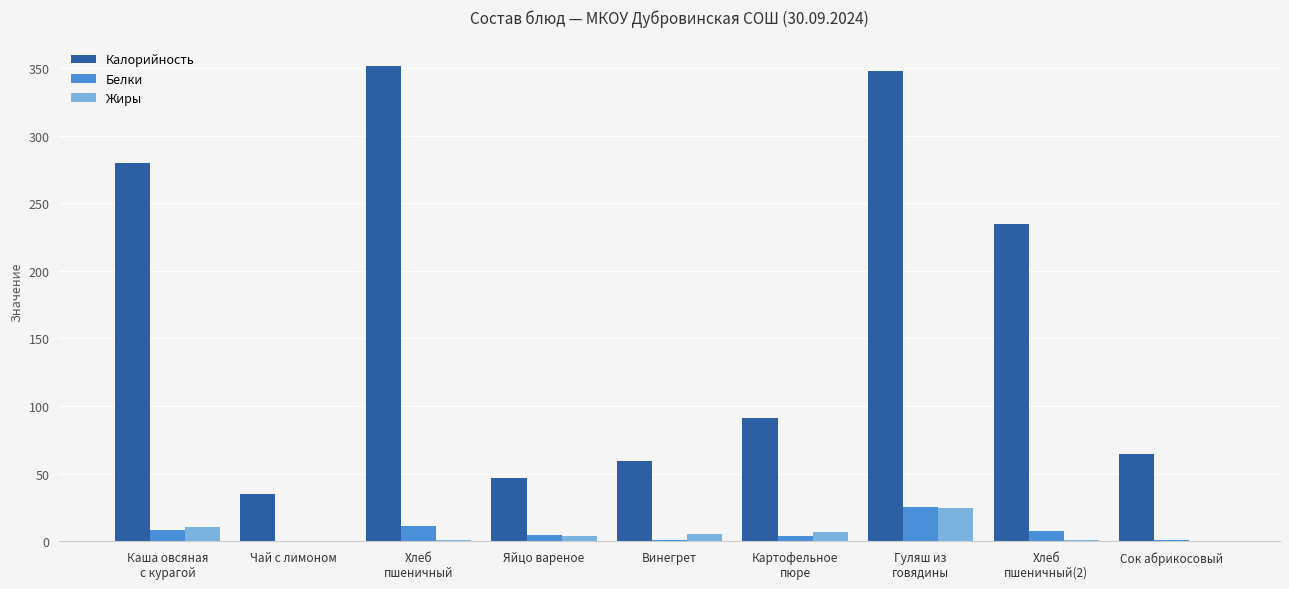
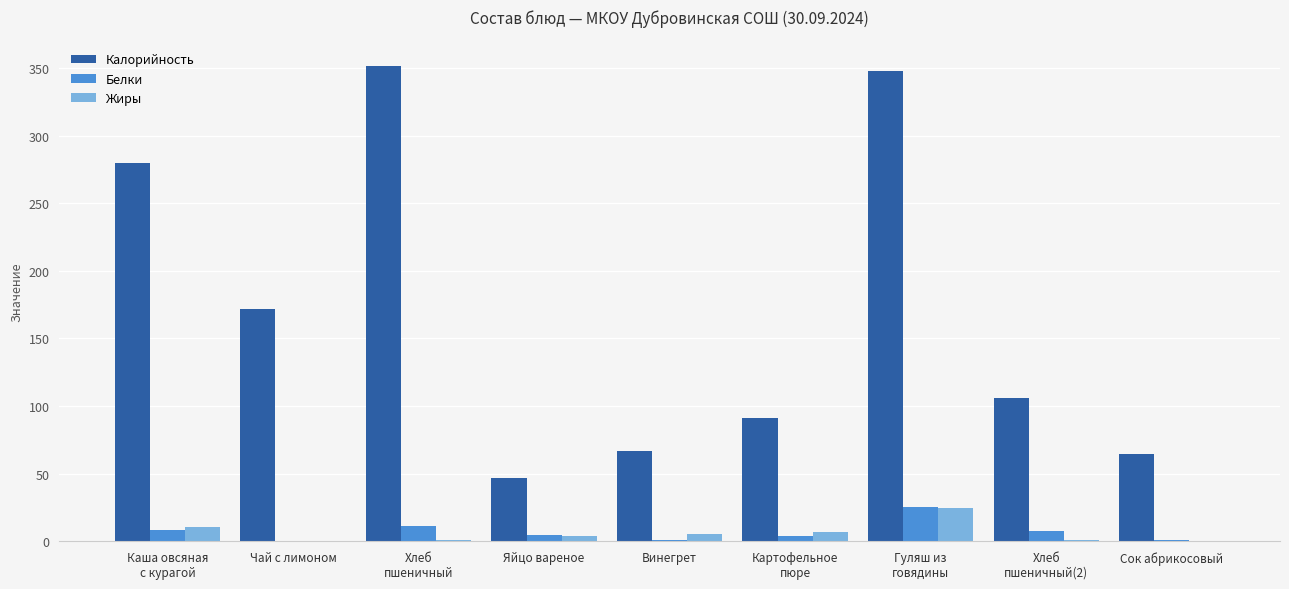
  {
    "Калорийность": {
      "Каша овсяная с курагой": 280,
-     "Чай с лимоном": 35,
+     "Чай с лимоном": 172,
      "Хлеб пшеничный": 352,
      "Яйцо вареное": 47,
-     "Винегрет": 60,
+     "Винегрет": 67,
      "Картофельное пюре": 91,
      "Гуляш из говядины": 348,
-     "Хлеб пшеничный(2)": 234,
+     "Хлеб пшеничный(2)": 106,
      "Сок абрикосовый": 65
    }
  }
